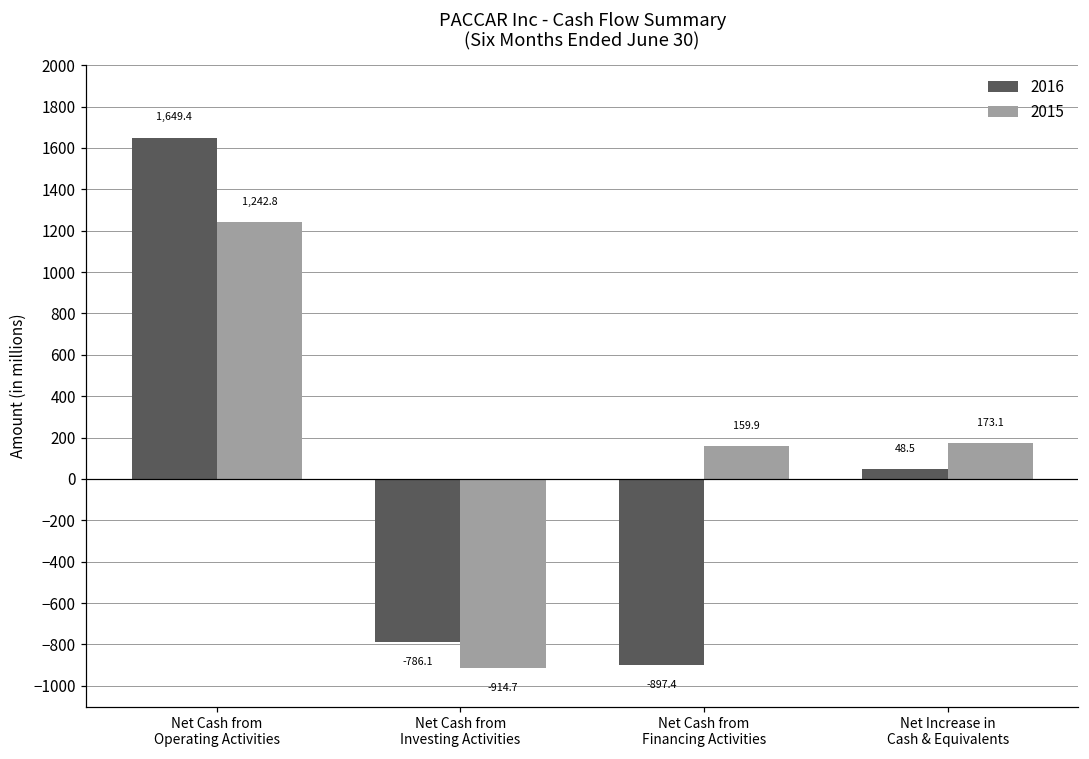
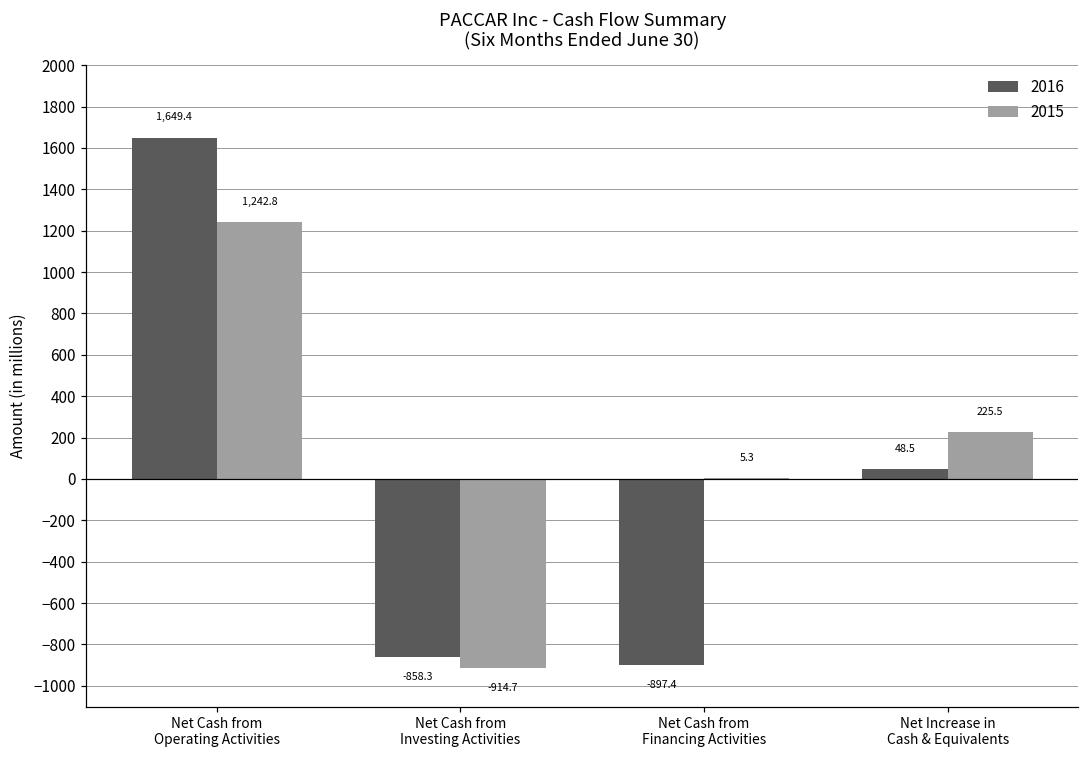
  {
    "2016": {
      "Net Cash from Operating Activities": "1,649.4",
-     "Net Cash from Investing Activities": "-786.1",
+     "Net Cash from Investing Activities": "-858.3",
      "Net Cash from Financing Activities": "-897.4",
      "Net Increase in Cash & Equivalents": "48.5"
    },
    "2015": {
      "Net Cash from Operating Activities": "1,242.8",
      "Net Cash from Investing Activities": "-914.7",
-     "Net Cash from Financing Activities": "159.9",
-     "Net Increase in Cash & Equivalents": "173.1"
+     "Net Cash from Financing Activities": "5.3",
+     "Net Increase in Cash & Equivalents": "225.5"
    }
  }
